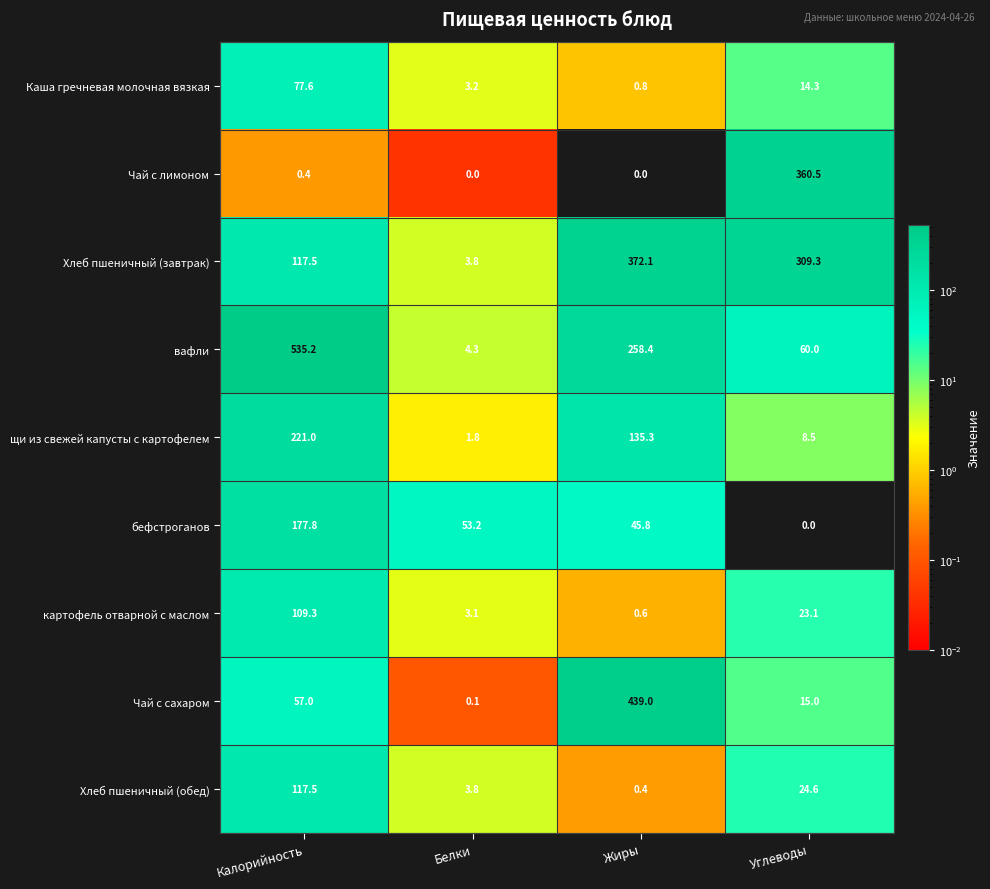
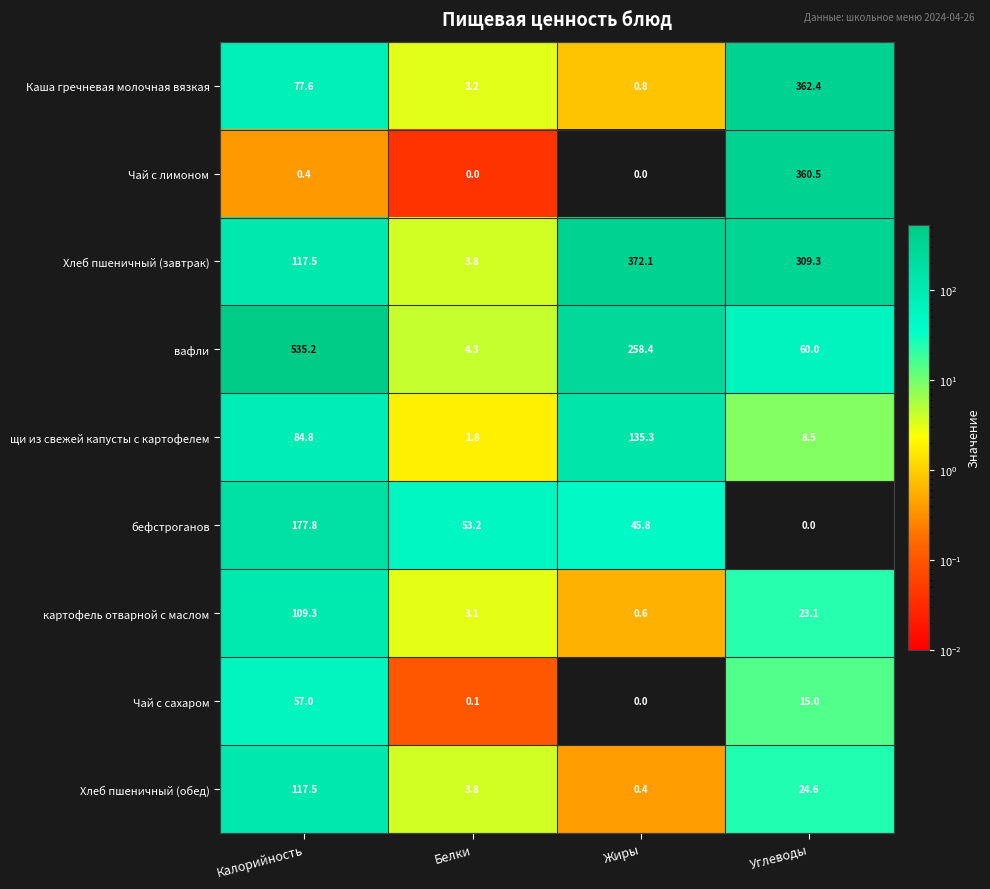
  {
    "Каша гречневая молочная вязкая": {
      "Калорийность": 77.6,
      "Белки": 3.2,
      "Жиры": 0.8,
-     "Углеводы": 14.3
+     "Углеводы": 362.4
    },
    "Чай с лимоном": {
      "Калорийность": 0.4,
      "Белки": 0.0,
      "Жиры": 0.0,
      "Углеводы": 360.5
    },
    "Хлеб пшеничный (завтрак)": {
      "Калорийность": 117.5,
      "Белки": 3.8,
      "Жиры": 372.1,
      "Углеводы": 309.3
    },
    "вафли": {
      "Калорийность": 535.2,
      "Белки": 4.3,
      "Жиры": 258.4,
      "Углеводы": 60.0
    },
    "щи из свежей капусты с картофелем": {
-     "Калорийность": 221.0,
+     "Калорийность": 84.8,
      "Белки": 1.8,
      "Жиры": 135.3,
      "Углеводы": 8.5
    },
    "бефстроганов": {
      "Калорийность": 177.8,
      "Белки": 53.2,
      "Жиры": 45.8,
      "Углеводы": 0.0
    },
    "картофель отварной с маслом": {
      "Калорийность": 109.3,
      "Белки": 3.1,
      "Жиры": 0.6,
      "Углеводы": 23.1
    },
    "Чай с сахаром": {
      "Калорийность": 57.0,
      "Белки": 0.1,
-     "Жиры": 439.0,
+     "Жиры": 0.0,
      "Углеводы": 15.0
    },
    "Хлеб пшеничный (обед)": {
      "Калорийность": 117.5,
      "Белки": 3.8,
      "Жиры": 0.4,
      "Углеводы": 24.6
    }
  }
